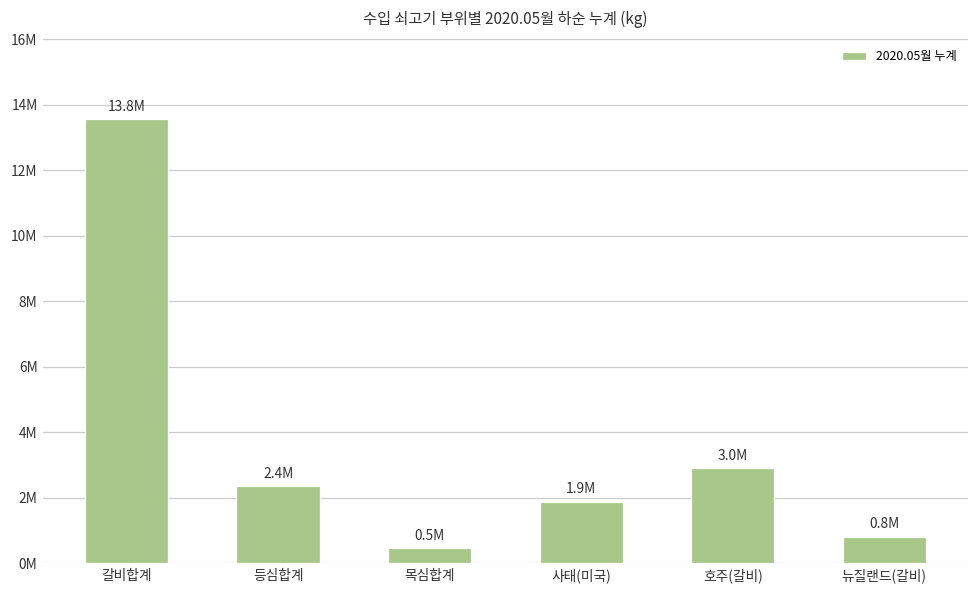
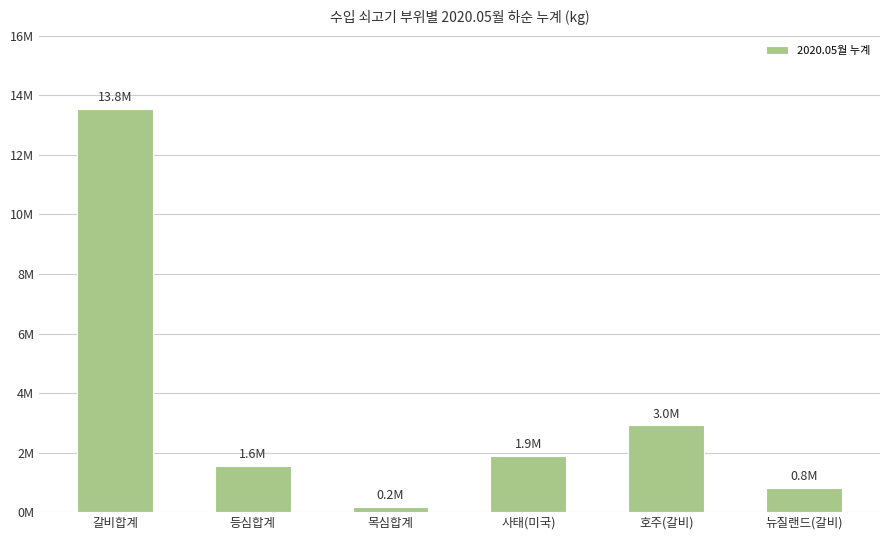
  {
    "갈비합계": "13.8M",
-   "등심합계": "2.4M",
-   "목심합계": "0.5M",
+   "등심합계": "1.6M",
+   "목심합계": "0.2M",
    "사태(미국)": "1.9M",
    "호주(갈비)": "3.0M",
    "뉴질랜드(갈비)": "0.8M"
  }
